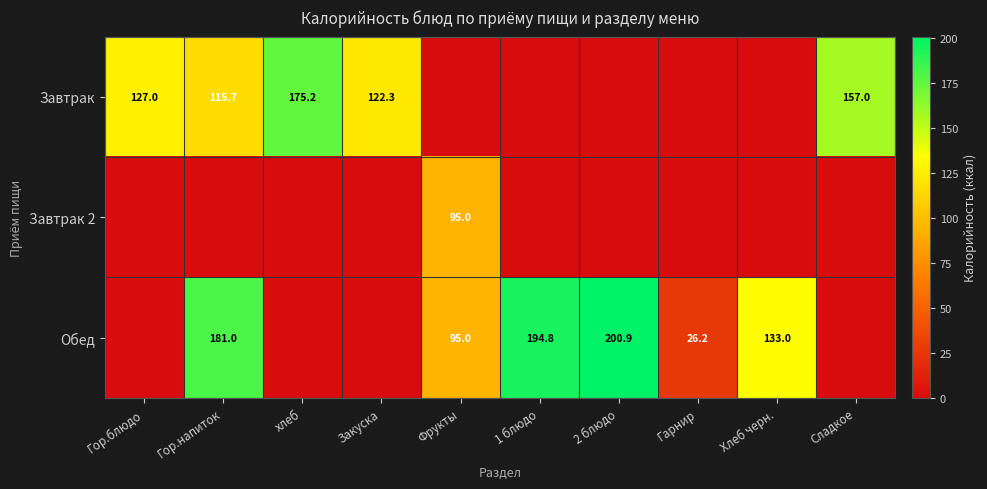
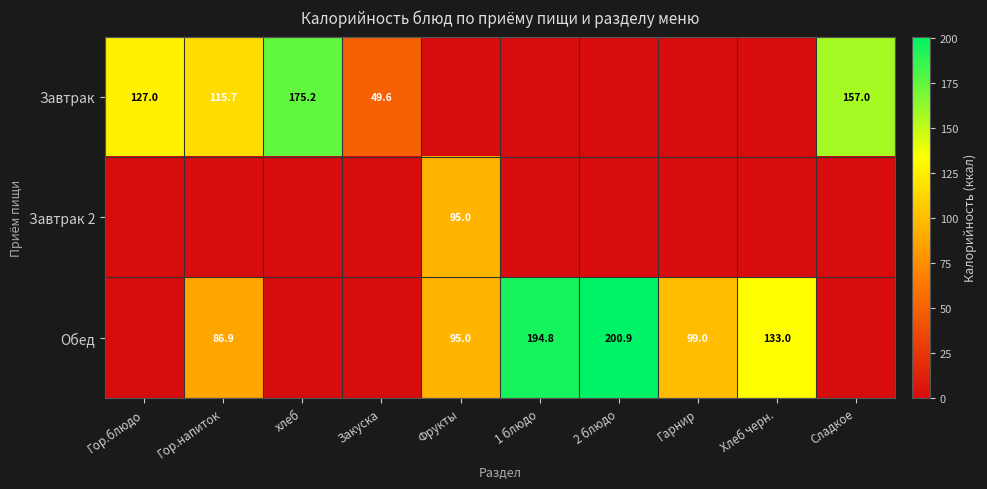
  {
    "Завтрак": {
      "Гор.блюдо": 127.0,
      "Гор.напиток": 115.7,
      "хлеб": 175.2,
-     "Закуска": 122.3,
+     "Закуска": 49.6,
      "Сладкое": 157.0
    },
    "Завтрак 2": {
      "Фрукты": 95.0
    },
    "Обед": {
-     "Гор.напиток": 181.0,
+     "Гор.напиток": 86.9,
      "Фрукты": 95.0,
      "1 блюдо": 194.8,
      "2 блюдо": 200.9,
-     "Гарнир": 26.2,
+     "Гарнир": 99.0,
      "Хлеб черн.": 133.0
    }
  }
